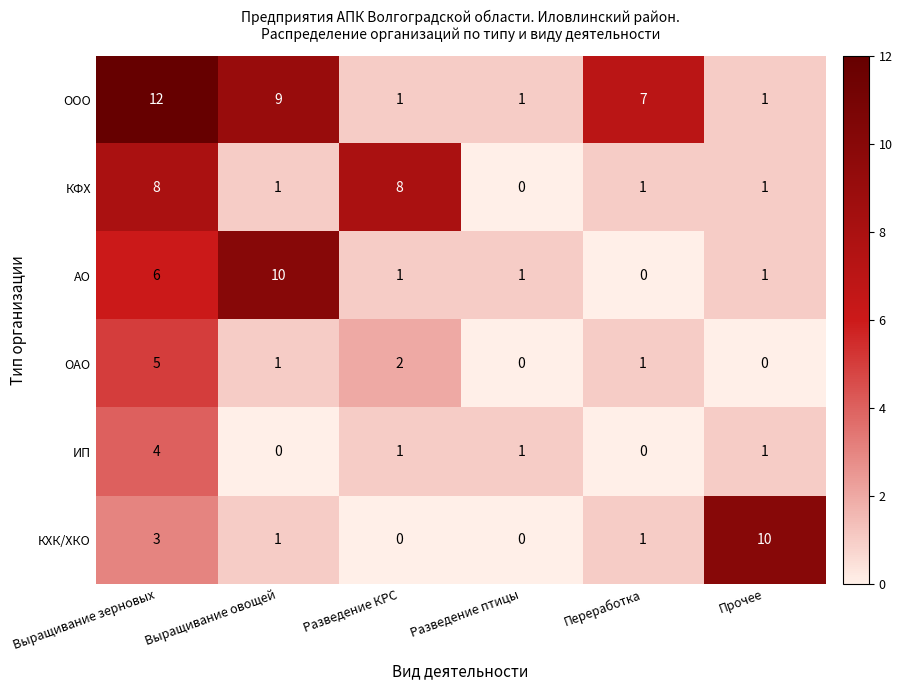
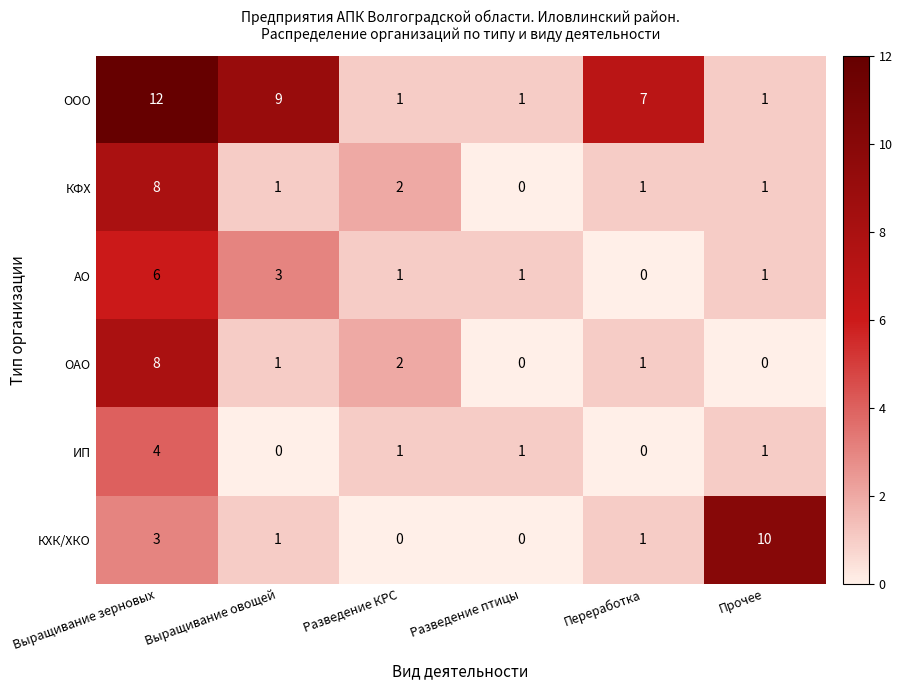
  {
    "ООО": {
      "Выращивание зерновых": 12,
      "Выращивание овощей": 9,
      "Разведение КРС": 1,
      "Разведение птицы": 1,
      "Переработка": 7,
      "Прочее": 1
    },
    "КФХ": {
      "Выращивание зерновых": 8,
      "Выращивание овощей": 1,
-     "Разведение КРС": 8,
+     "Разведение КРС": 2,
      "Разведение птицы": 0,
      "Переработка": 1,
      "Прочее": 1
    },
    "АО": {
      "Выращивание зерновых": 6,
-     "Выращивание овощей": 10,
+     "Выращивание овощей": 3,
      "Разведение КРС": 1,
      "Разведение птицы": 1,
      "Переработка": 0,
      "Прочее": 1
    },
    "ОАО": {
-     "Выращивание зерновых": 5,
+     "Выращивание зерновых": 8,
      "Выращивание овощей": 1,
      "Разведение КРС": 2,
      "Разведение птицы": 0,
      "Переработка": 1,
      "Прочее": 0
    },
    "ИП": {
      "Выращивание зерновых": 4,
      "Выращивание овощей": 0,
      "Разведение КРС": 1,
      "Разведение птицы": 1,
      "Переработка": 0,
      "Прочее": 1
    },
    "КХК/ХКО": {
      "Выращивание зерновых": 3,
      "Выращивание овощей": 1,
      "Разведение КРС": 0,
      "Разведение птицы": 0,
      "Переработка": 1,
      "Прочее": 10
    }
  }
